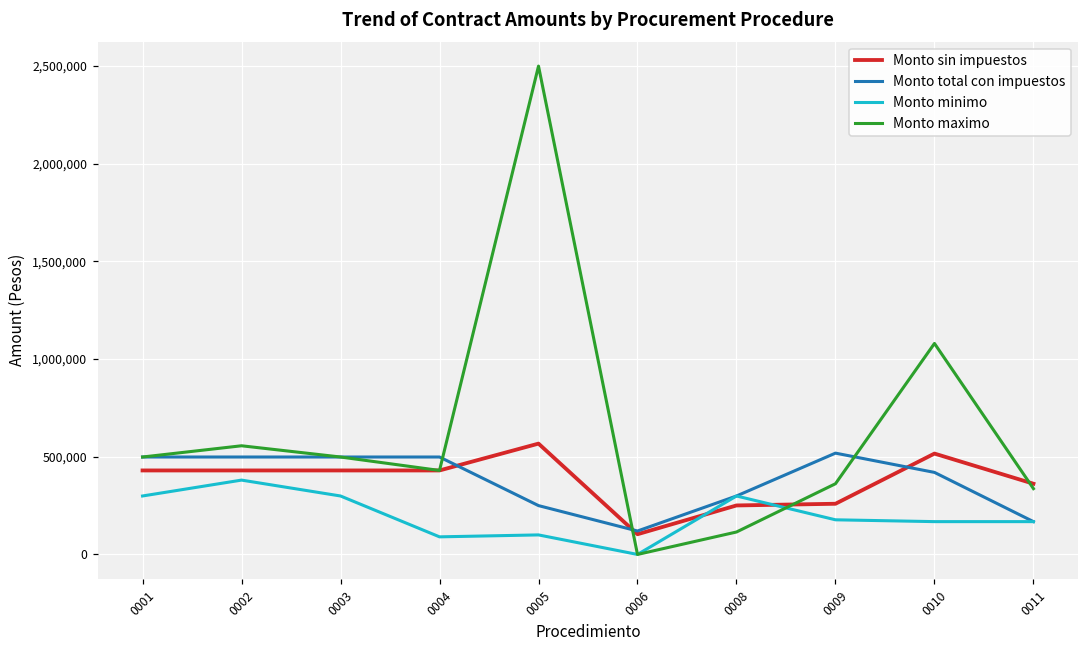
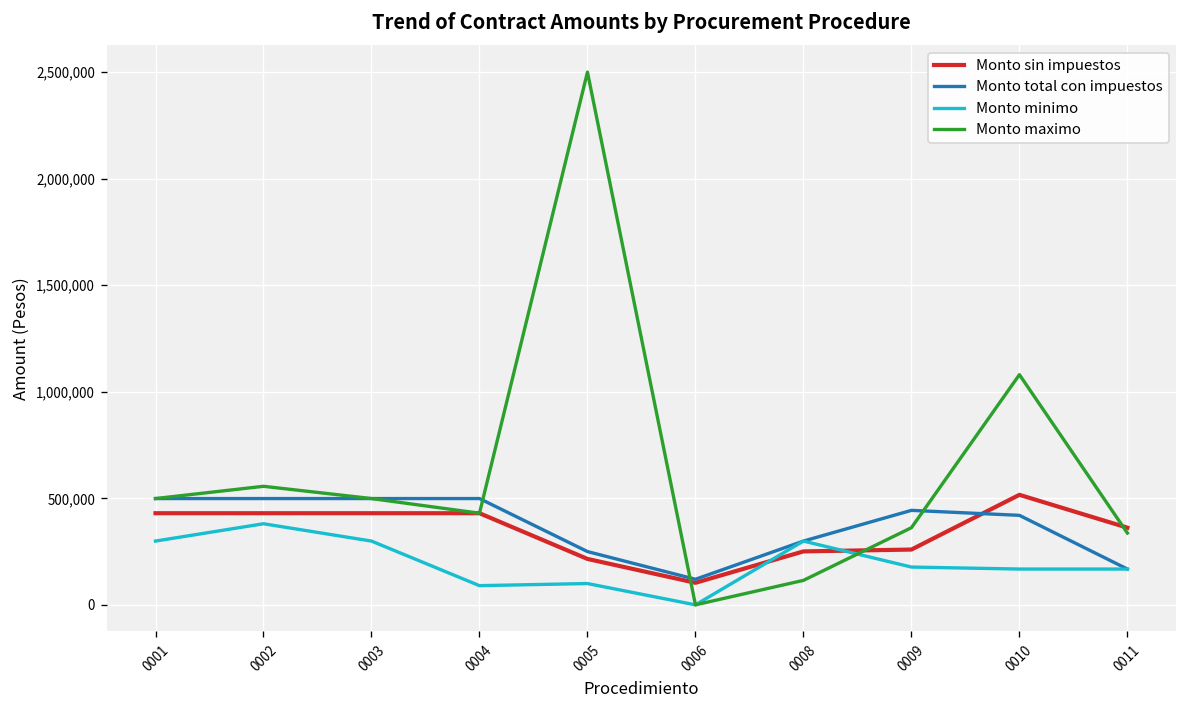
  {
    "Monto sin impuestos": {
      "0001": "430,000",
      "0002": "430,000",
      "0003": "430,000",
-     "0005": "570,000",
+     "0005": "220,000",
      "0006": "100,000",
      "0008": "250,000",
      "0009": "260,000",
      "0010": "520,000",
      "0011": "360,000"
    },
    "Monto total con impuestos": {
      "0002": "500,000",
      "0004": "500,000",
      "0005": "250,000",
      "0006": "120,000",
-     "0009": "520,000",
+     "0009": "440,000",
      "0010": "420,000"
    },
    "Monto minimo": {
      "0001": "300,000",
      "0002": "380,000",
      "0003": "300,000",
      "0004": "90,000",
      "0005": "100,000",
      "0009": "180,000",
      "0010": "170,000"
    },
    "Monto maximo": {
      "0002": "560,000",
      "0005": "2,500,000",
      "0008": "110,000",
      "0009": "360,000",
      "0010": "1,080,000",
      "0011": "340,000"
    }
  }
